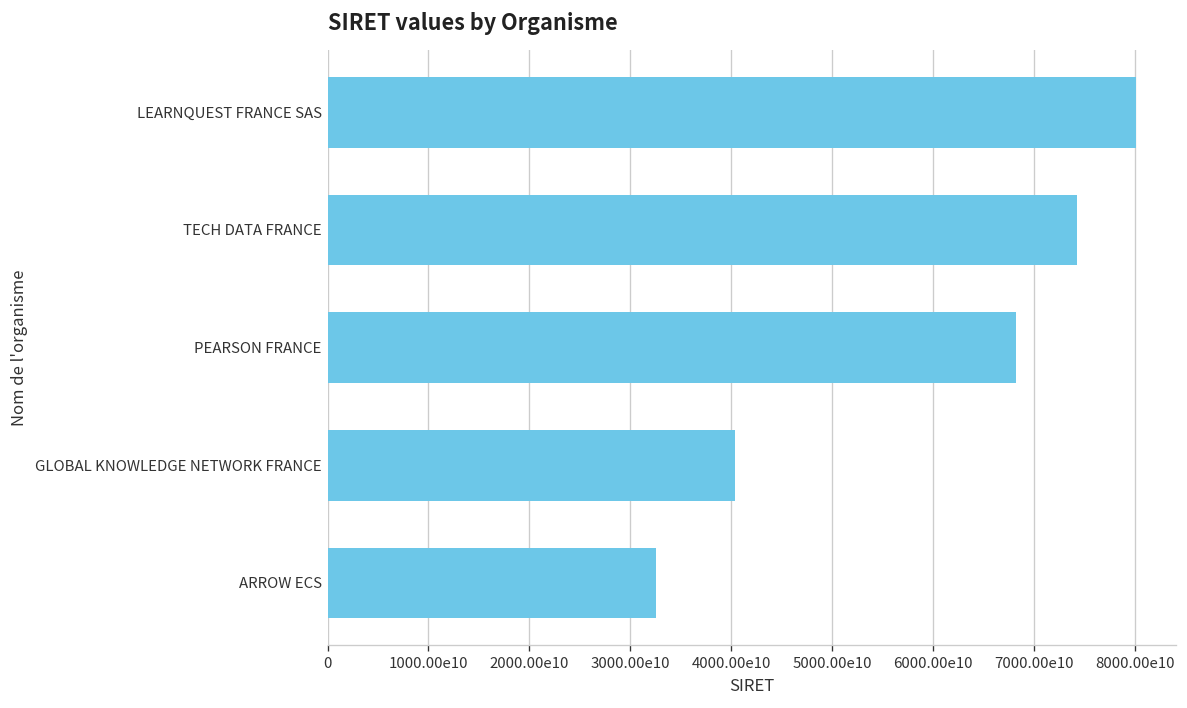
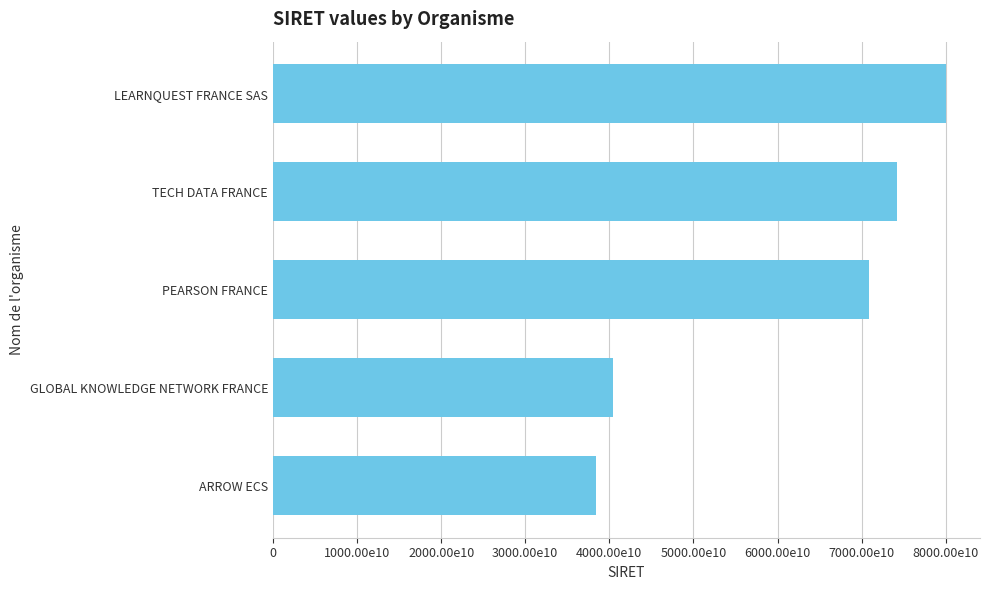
  {
    "LEARNQUEST FRANCE SAS": 80000000000000,
    "TECH DATA FRANCE": 74000000000000,
-   "PEARSON FRANCE": 68000000000000,
+   "PEARSON FRANCE": 71000000000000,
    "GLOBAL KNOWLEDGE NETWORK FRANCE": 40000000000000,
-   "ARROW ECS": 33000000000000
+   "ARROW ECS": 38000000000000
  }
